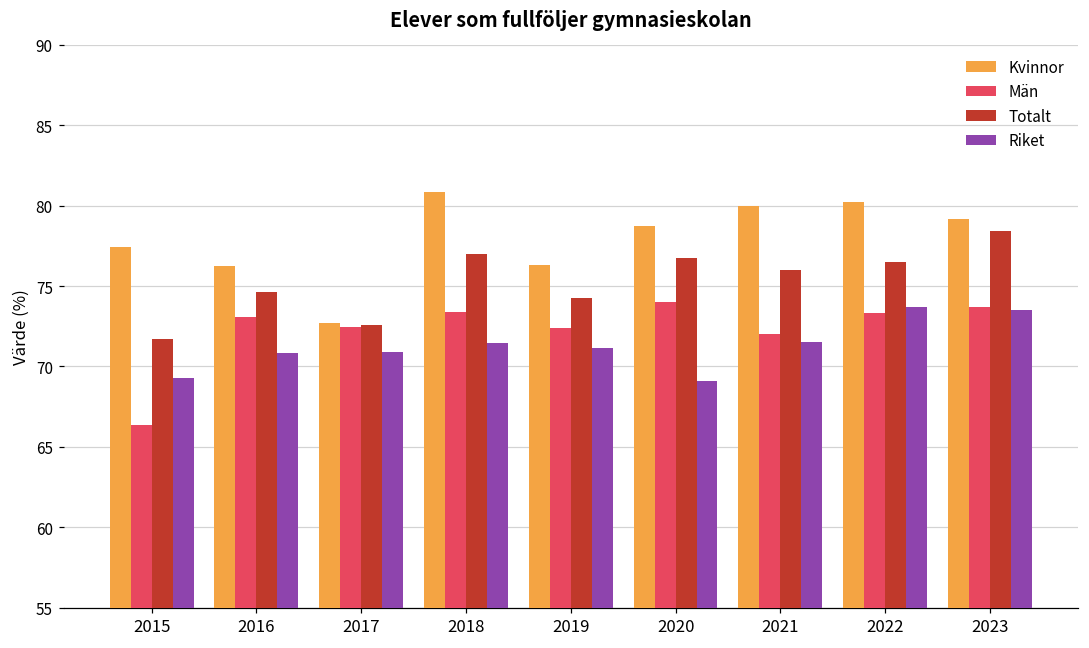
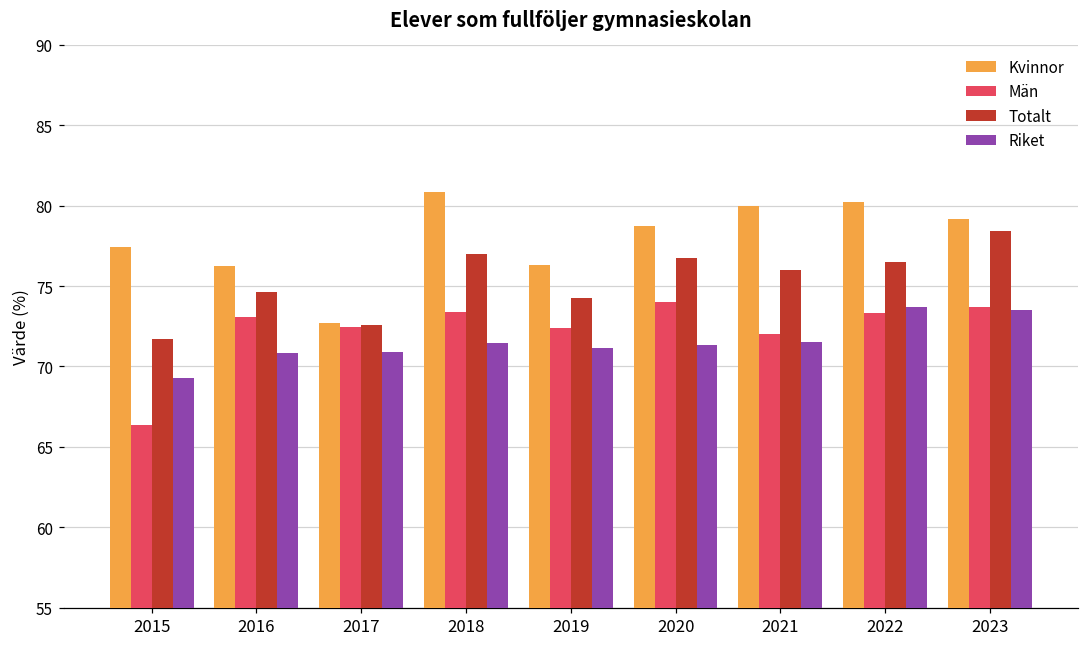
  {
    "Kvinnor": {
      "2015": 77.4,
      "2016": 76.3,
      "2017": 72.7,
      "2018": 80.9,
      "2019": 76.3,
      "2020": 78.7,
      "2021": 79.9,
      "2022": 80.2,
      "2023": 79.2
    },
    "Män": {
      "2015": 66.3,
      "2016": 73.1,
      "2017": 72.5,
      "2018": 73.4,
      "2019": 72.4,
      "2020": 74.0,
      "2021": 72.0,
      "2022": 73.3,
      "2023": 73.7
    },
    "Totalt": {
      "2015": 71.7,
      "2016": 74.6,
      "2017": 72.6,
      "2018": 77.0,
      "2019": 74.3,
      "2020": 76.7,
      "2021": 76.0,
      "2022": 76.5,
      "2023": 78.4
    },
    "Riket": {
      "2015": 69.3,
      "2016": 70.8,
      "2017": 70.9,
      "2018": 71.5,
      "2019": 71.2,
-     "2020": 69.1,
+     "2020": 71.3,
      "2021": 71.5,
      "2022": 73.7,
      "2023": 73.5
    }
  }
